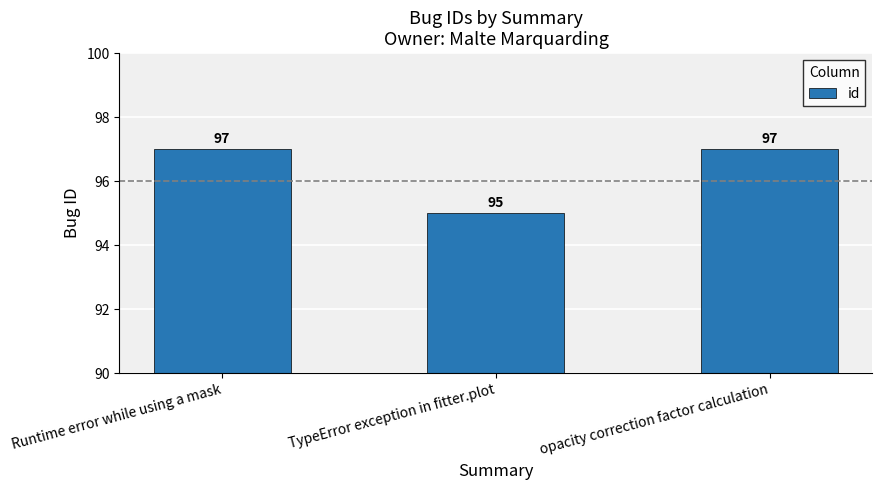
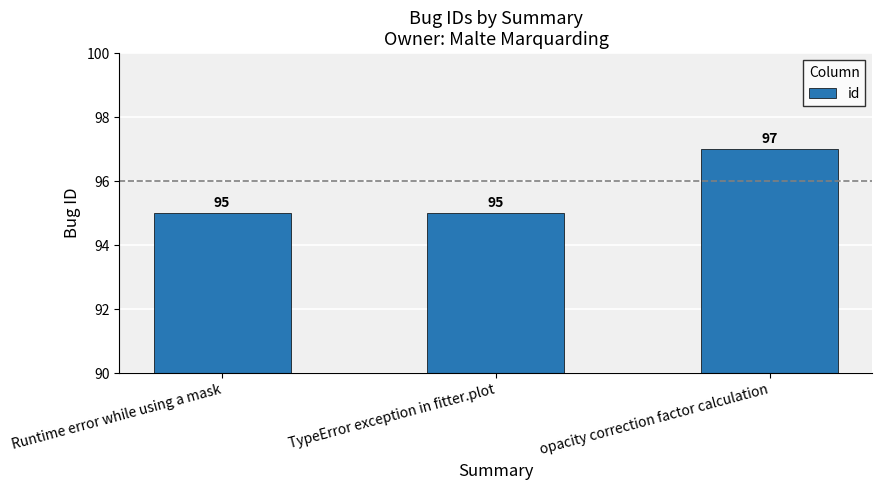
  {
-   "Runtime error while using a mask": 97,
+   "Runtime error while using a mask": 95,
    "TypeError exception in fitter.plot": 95,
    "opacity correction factor calculation": 97
  }
